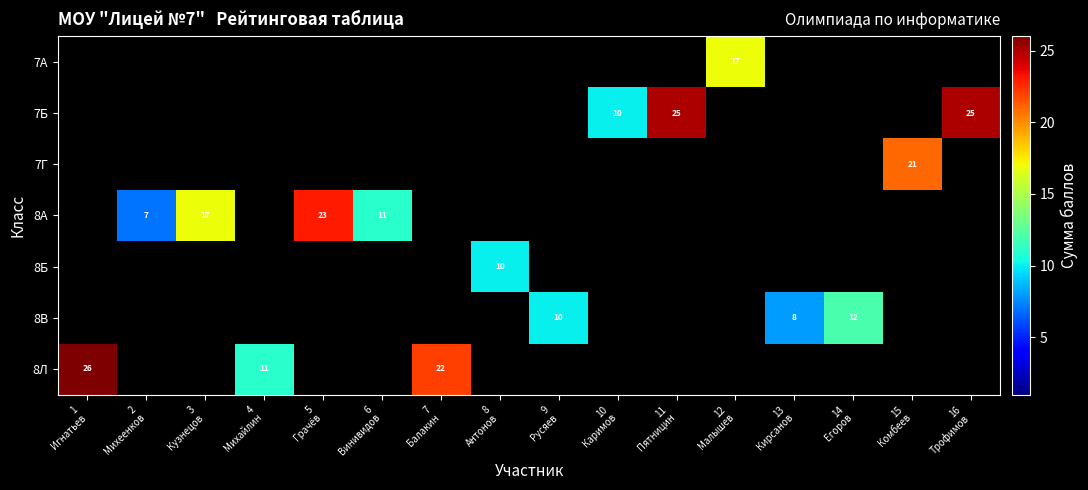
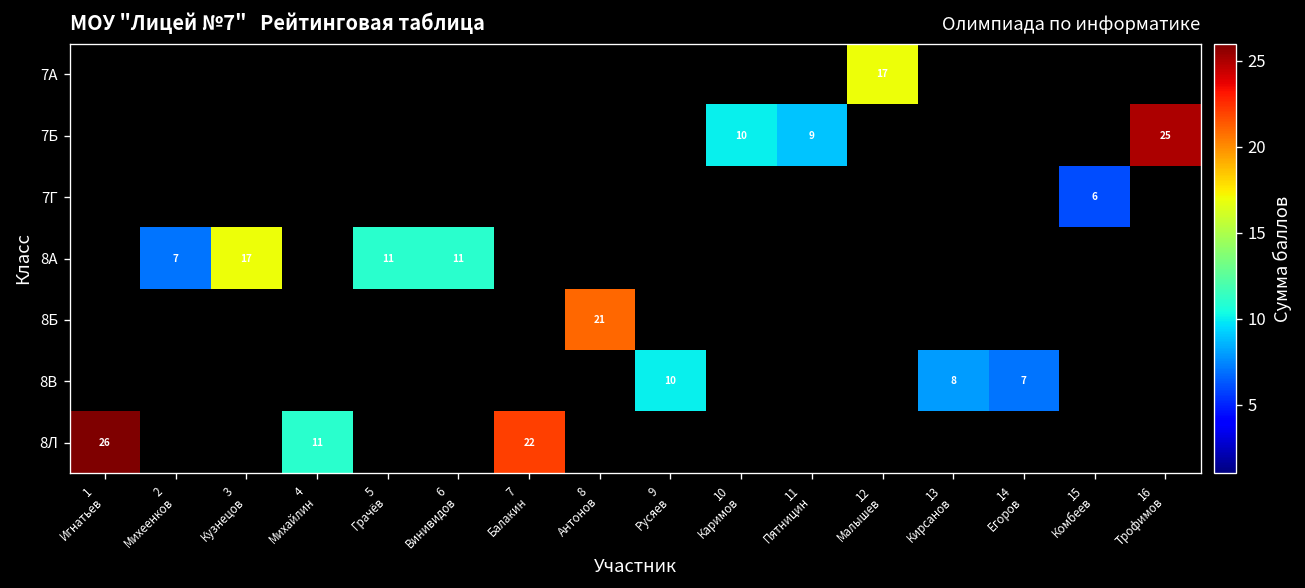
  {
    "7А": {
      "12 Малышев": 17
    },
    "7Б": {
      "10 Каримов": 10,
-     "11 Пятницин": 25,
+     "11 Пятницин": 9,
      "16 Трофимов": 25
    },
    "7Г": {
-     "15 Комбеев": 21
+     "15 Комбеев": 6
    },
    "8А": {
      "2 Михеенков": 7,
      "3 Кузнецов": 17,
-     "5 Грачёв": 23,
+     "5 Грачёв": 11,
      "6 Винивидов": 11
    },
    "8Б": {
-     "8 Антонов": 10
+     "8 Антонов": 21
    },
    "8В": {
      "9 Русяев": 10,
      "13 Кирсанов": 8,
-     "14 Егоров": 12
+     "14 Егоров": 7
    },
    "8Л": {
      "1 Игнатьев": 26,
      "4 Михайлин": 11,
      "7 Балакин": 22
    }
  }
